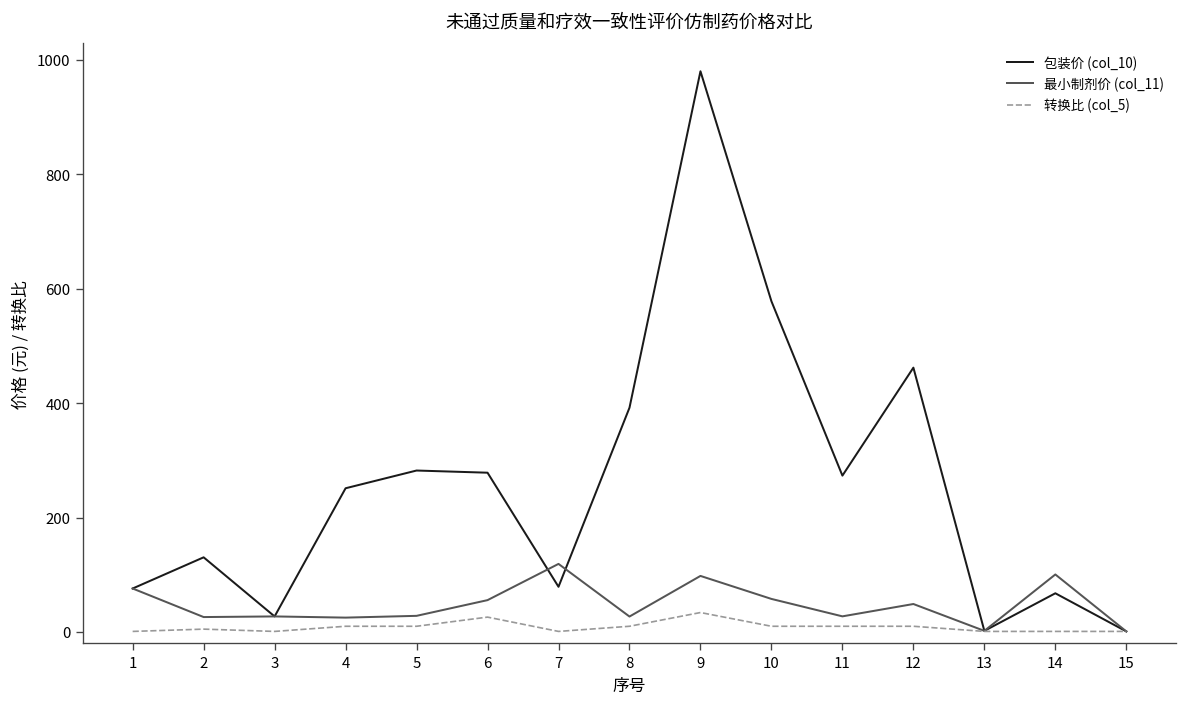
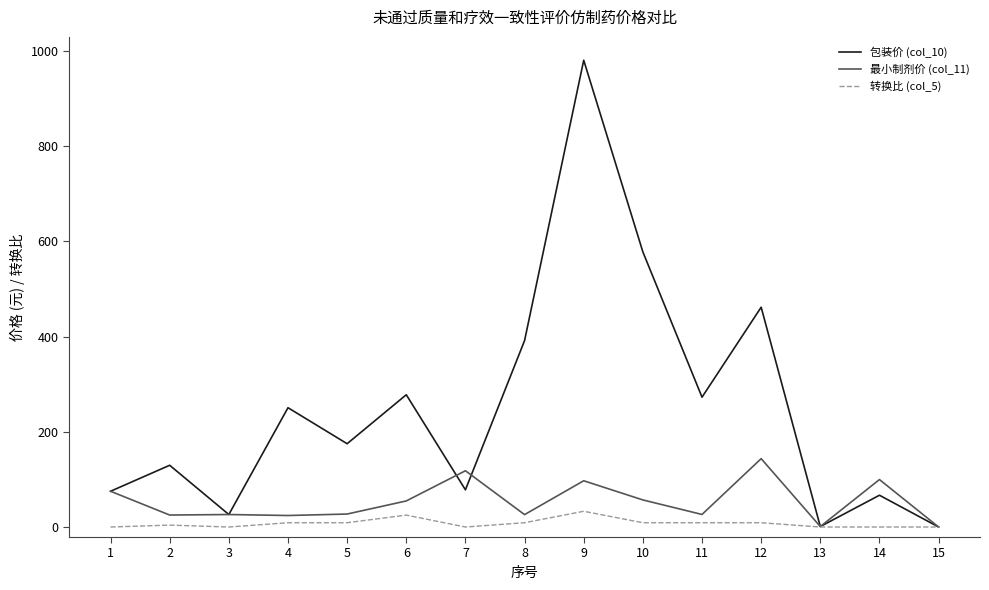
  {
    "包装价 (col_10)": {
      "2": 130,
      "4": 250,
-     "5": 280,
+     "5": 180,
      "6": 280,
      "7": 80,
      "8": 390,
      "9": 980,
      "10": 580,
      "11": 270,
      "12": 460,
      "14": 70
    },
    "最小制剂价 (col_11)": {
      "2": 30,
      "4": 30,
      "5": 30,
      "6": 60,
      "7": 120,
      "8": 30,
      "9": 100,
      "10": 60,
      "11": 30,
-     "12": 50,
+     "12": 140,
      "14": 100
    },
    "转换比 (col_5)": {
      "1": 0,
      "2": 10,
      "3": 0,
      "4": 10,
      "5": 10,
      "6": 30,
      "7": 0,
      "8": 10,
      "9": 30,
      "10": 10,
      "11": 10,
      "12": 10,
      "14": 0
    }
  }
